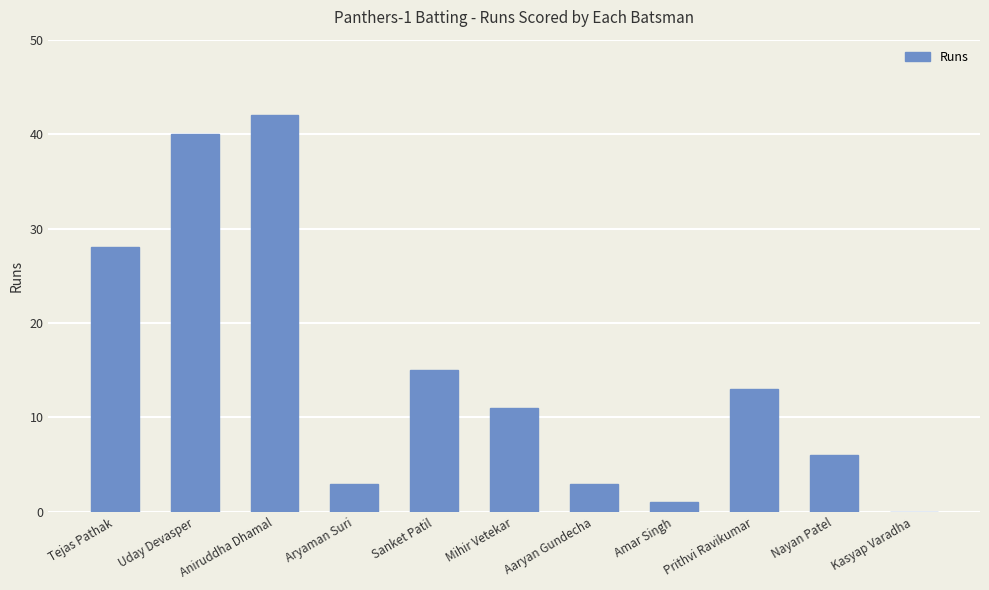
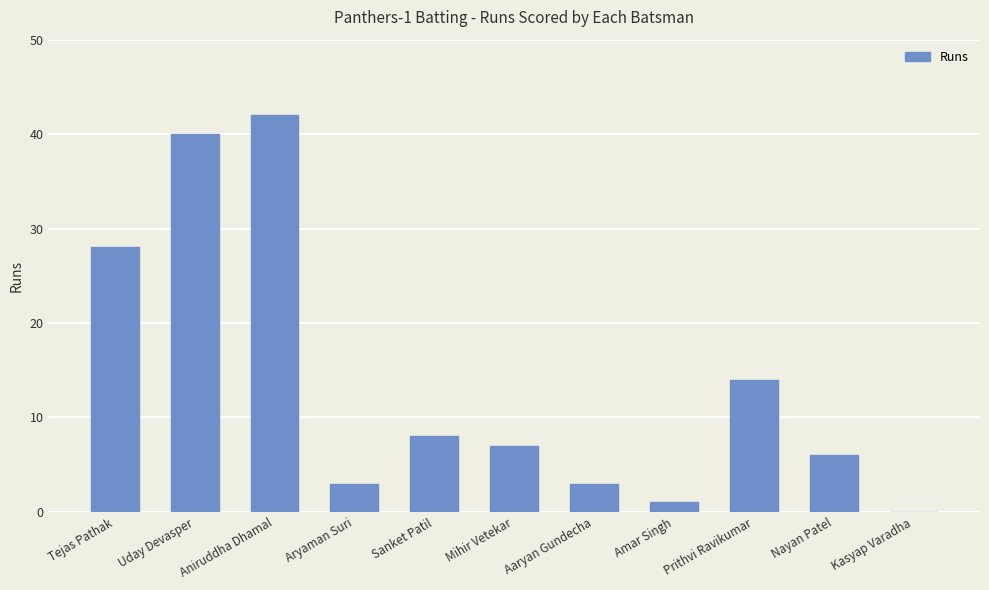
  {
    "Tejas Pathak": 28,
    "Uday Devasper": 40,
    "Aniruddha Dhamal": 42,
    "Aryaman Suri": 3,
-   "Sanket Patil": 15,
-   "Mihir Vetekar": 11,
+   "Sanket Patil": 8,
+   "Mihir Vetekar": 7,
    "Aaryan Gundecha": 3,
    "Amar Singh": 1,
-   "Prithvi Ravikumar": 13,
+   "Prithvi Ravikumar": 14,
    "Nayan Patel": 6,
    "Kasyap Varadha": 0
  }
